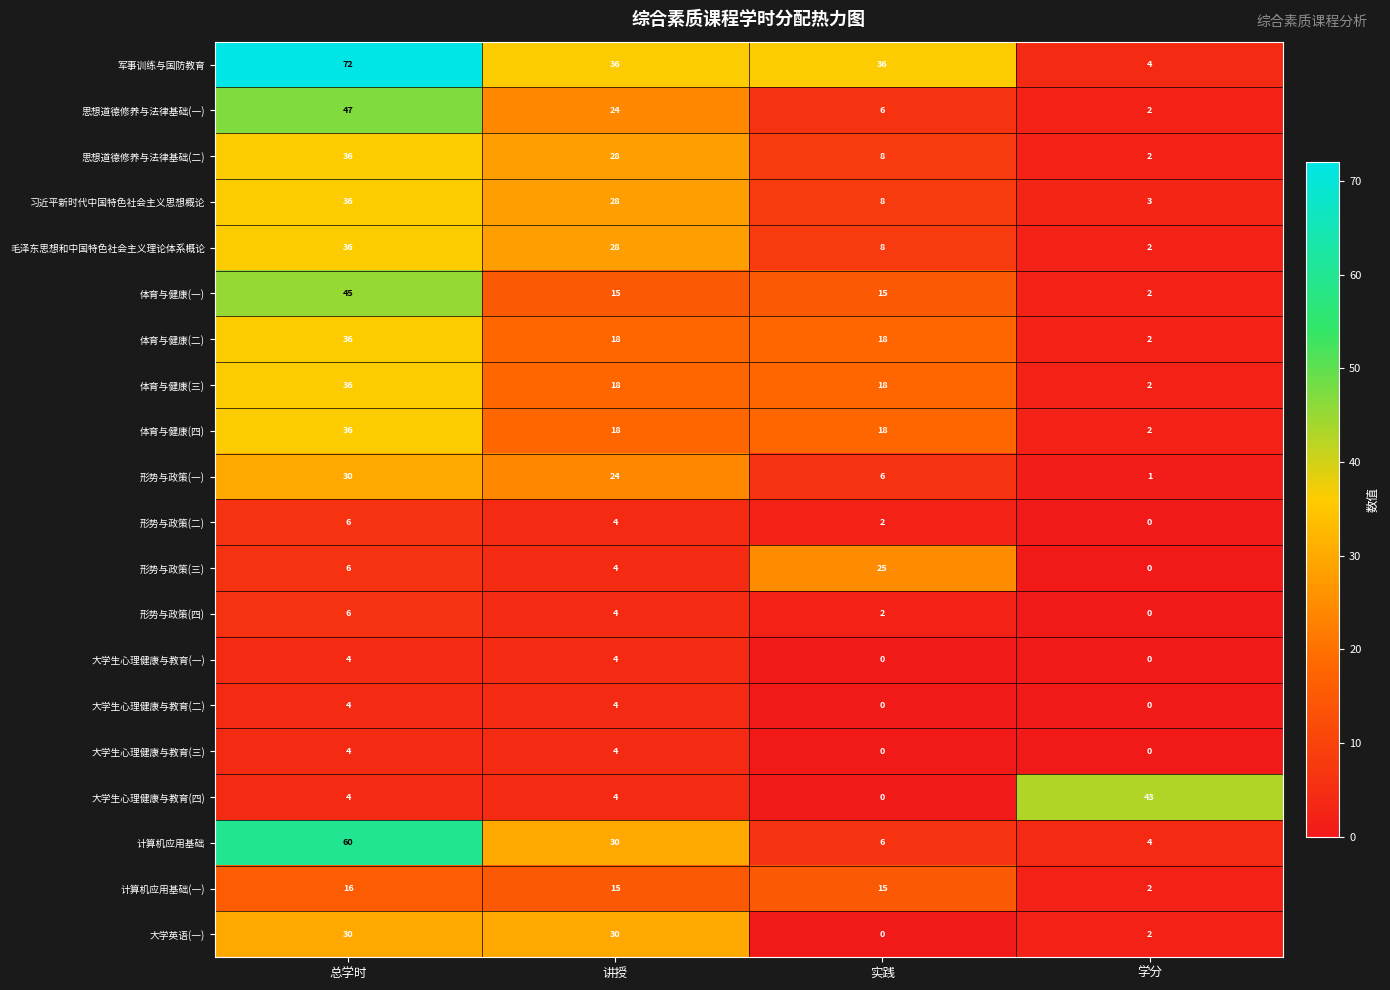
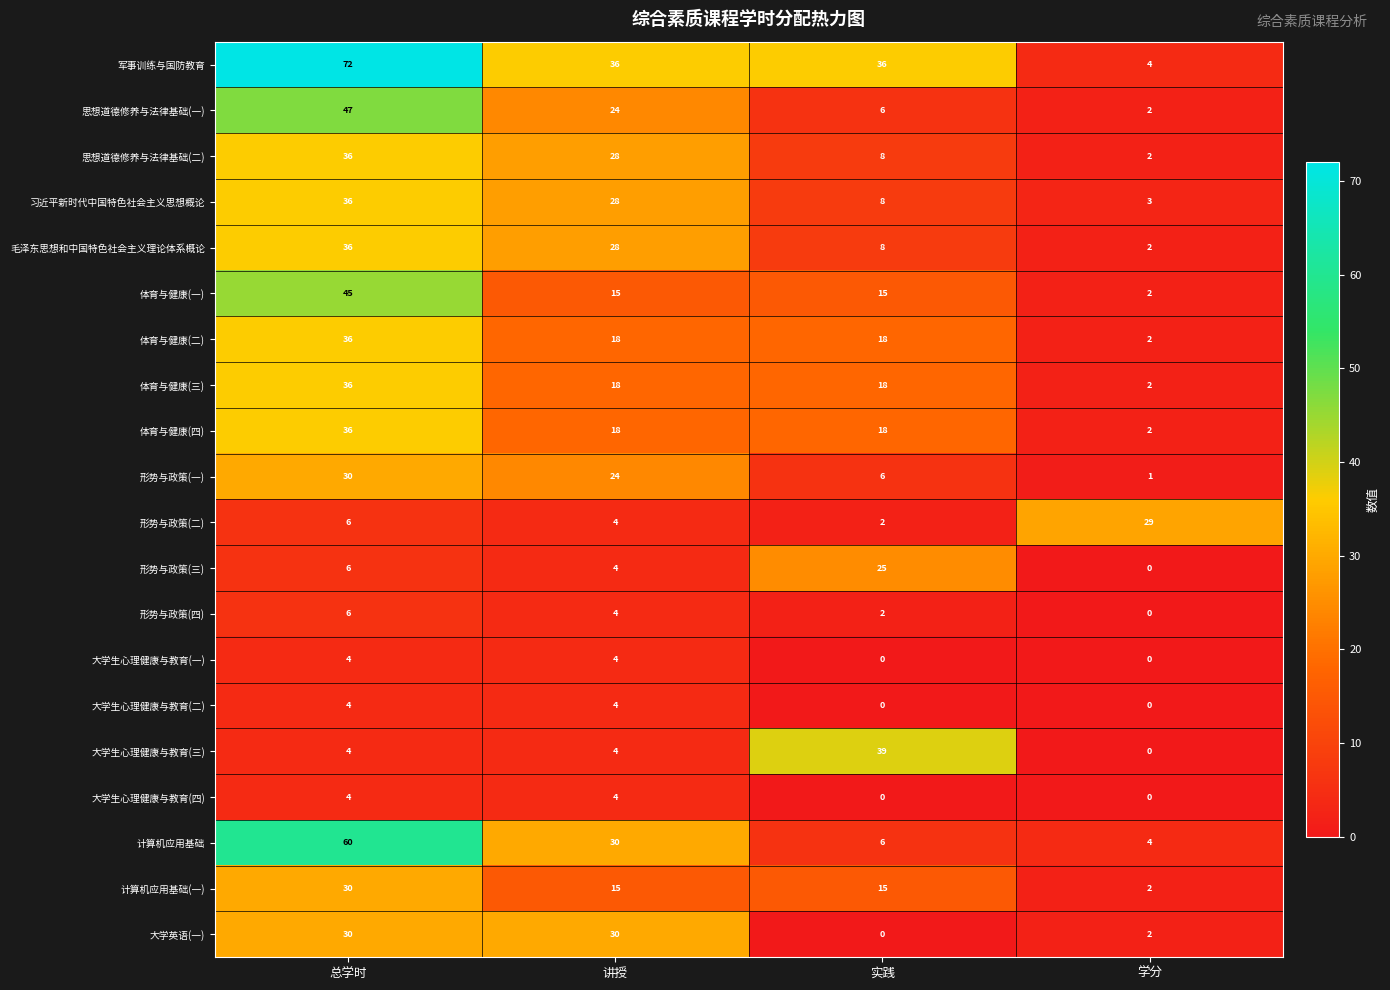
  {
    "军事训练与国防教育": {
      "总学时": 72,
      "讲授": 36,
      "实践": 36,
      "学分": 4
    },
    "思想道德修养与法律基础(一)": {
      "总学时": 47,
      "讲授": 24,
      "实践": 6,
      "学分": 2
    },
    "思想道德修养与法律基础(二)": {
      "总学时": 36,
      "讲授": 28,
      "实践": 8,
      "学分": 2
    },
    "习近平新时代中国特色社会主义思想概论": {
      "总学时": 36,
      "讲授": 28,
      "实践": 8,
      "学分": 3
    },
    "毛泽东思想和中国特色社会主义理论体系概论": {
      "总学时": 36,
      "讲授": 28,
      "实践": 8,
      "学分": 2
    },
    "体育与健康(一)": {
      "总学时": 45,
      "讲授": 15,
      "实践": 15,
      "学分": 2
    },
    "体育与健康(二)": {
      "总学时": 36,
      "讲授": 18,
      "实践": 18,
      "学分": 2
    },
    "体育与健康(三)": {
      "总学时": 36,
      "讲授": 18,
      "实践": 18,
      "学分": 2
    },
    "体育与健康(四)": {
      "总学时": 36,
      "讲授": 18,
      "实践": 18,
      "学分": 2
    },
    "形势与政策(一)": {
      "总学时": 30,
      "讲授": 24,
      "实践": 6,
      "学分": 1
    },
    "形势与政策(二)": {
      "总学时": 6,
      "讲授": 4,
      "实践": 2,
-     "学分": 0
+     "学分": 29
    },
    "形势与政策(三)": {
      "总学时": 6,
      "讲授": 4,
      "实践": 25,
      "学分": 0
    },
    "形势与政策(四)": {
      "总学时": 6,
      "讲授": 4,
      "实践": 2,
      "学分": 0
    },
    "大学生心理健康与教育(一)": {
      "总学时": 4,
      "讲授": 4,
      "实践": 0,
      "学分": 0
    },
    "大学生心理健康与教育(二)": {
      "总学时": 4,
      "讲授": 4,
      "实践": 0,
      "学分": 0
    },
    "大学生心理健康与教育(三)": {
      "总学时": 4,
      "讲授": 4,
-     "实践": 0,
+     "实践": 39,
      "学分": 0
    },
    "大学生心理健康与教育(四)": {
      "总学时": 4,
      "讲授": 4,
      "实践": 0,
-     "学分": 43
+     "学分": 0
    },
    "计算机应用基础": {
      "总学时": 60,
      "讲授": 30,
      "实践": 6,
      "学分": 4
    },
    "计算机应用基础(一)": {
-     "总学时": 16,
+     "总学时": 30,
      "讲授": 15,
      "实践": 15,
      "学分": 2
    },
    "大学英语(一)": {
      "总学时": 30,
      "讲授": 30,
      "实践": 0,
      "学分": 2
    }
  }
